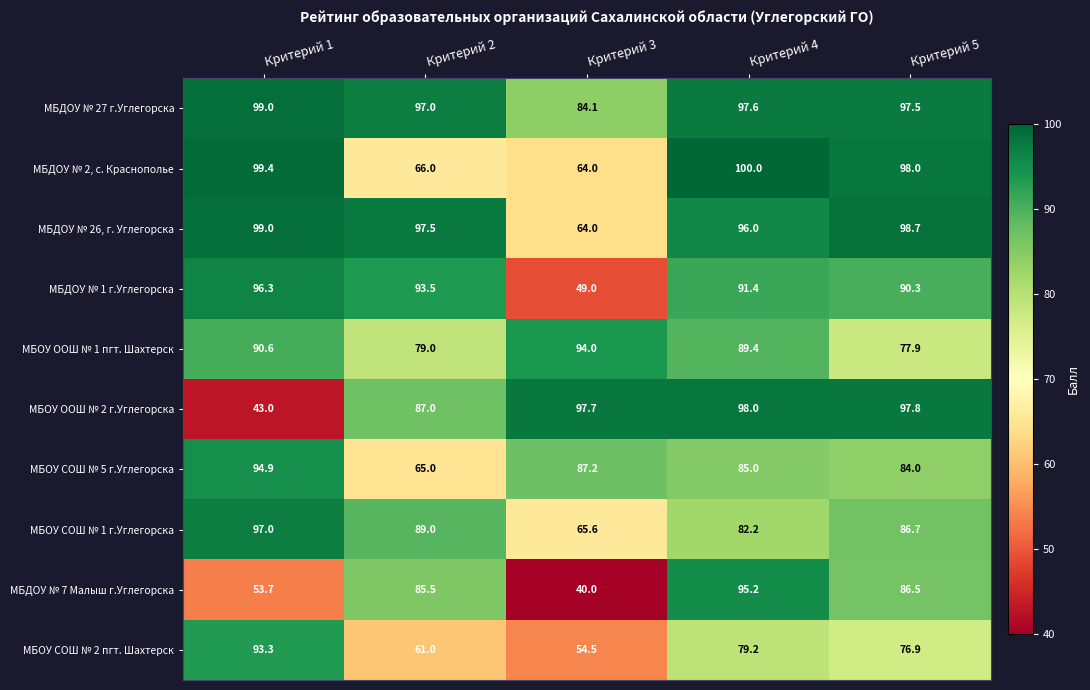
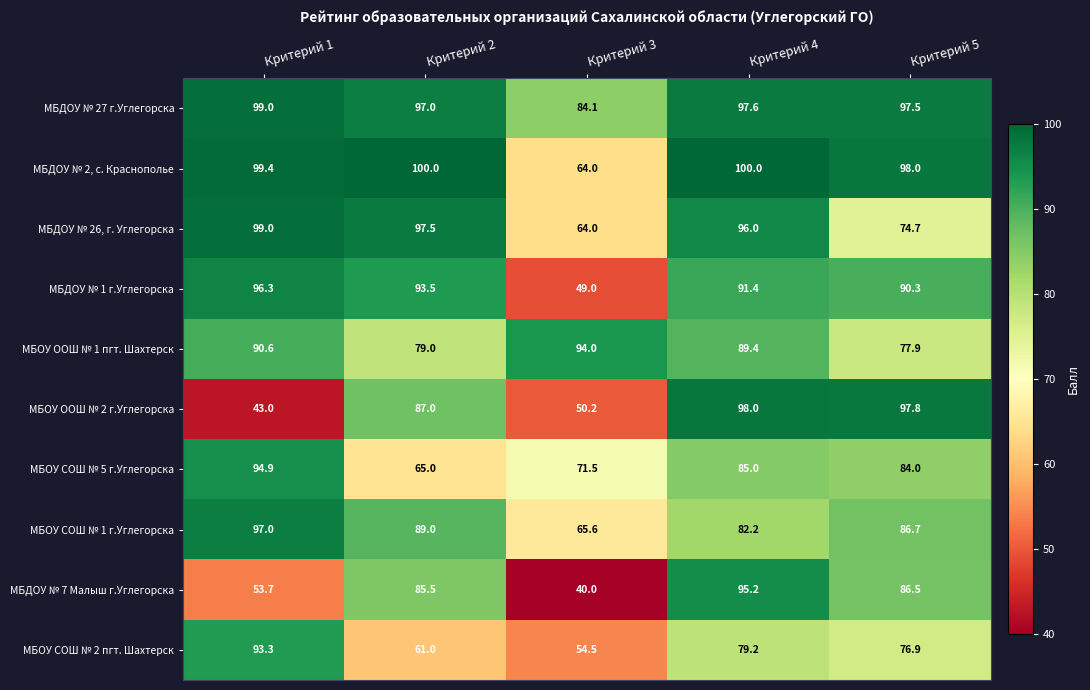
  {
    "МБДОУ № 27 г.Углегорска": {
      "Критерий 1": 99.0,
      "Критерий 2": 97.0,
      "Критерий 3": 84.1,
      "Критерий 4": 97.6,
      "Критерий 5": 97.5
    },
    "МБДОУ № 2, с. Краснополье": {
      "Критерий 1": 99.4,
-     "Критерий 2": 66.0,
+     "Критерий 2": 100.0,
      "Критерий 3": 64.0,
      "Критерий 4": 100.0,
      "Критерий 5": 98.0
    },
    "МБДОУ № 26, г. Углегорска": {
      "Критерий 1": 99.0,
      "Критерий 2": 97.5,
      "Критерий 3": 64.0,
      "Критерий 4": 96.0,
-     "Критерий 5": 98.7
+     "Критерий 5": 74.7
    },
    "МБДОУ № 1 г.Углегорска": {
      "Критерий 1": 96.3,
      "Критерий 2": 93.5,
      "Критерий 3": 49.0,
      "Критерий 4": 91.4,
      "Критерий 5": 90.3
    },
    "МБОУ ООШ № 1 пгт. Шахтерск": {
      "Критерий 1": 90.6,
      "Критерий 2": 79.0,
      "Критерий 3": 94.0,
      "Критерий 4": 89.4,
      "Критерий 5": 77.9
    },
    "МБОУ ООШ № 2 г.Углегорска": {
      "Критерий 1": 43.0,
      "Критерий 2": 87.0,
-     "Критерий 3": 97.7,
+     "Критерий 3": 50.2,
      "Критерий 4": 98.0,
      "Критерий 5": 97.8
    },
    "МБОУ СОШ № 5 г.Углегорска": {
      "Критерий 1": 94.9,
      "Критерий 2": 65.0,
-     "Критерий 3": 87.2,
+     "Критерий 3": 71.5,
      "Критерий 4": 85.0,
      "Критерий 5": 84.0
    },
    "МБОУ СОШ № 1 г.Углегорска": {
      "Критерий 1": 97.0,
      "Критерий 2": 89.0,
      "Критерий 3": 65.6,
      "Критерий 4": 82.2,
      "Критерий 5": 86.7
    },
    "МБДОУ № 7 Малыш г.Углегорска": {
      "Критерий 1": 53.7,
      "Критерий 2": 85.5,
      "Критерий 3": 40.0,
      "Критерий 4": 95.2,
      "Критерий 5": 86.5
    },
    "МБОУ СОШ № 2 пгт. Шахтерск": {
      "Критерий 1": 93.3,
      "Критерий 2": 61.0,
      "Критерий 3": 54.5,
      "Критерий 4": 79.2,
      "Критерий 5": 76.9
    }
  }
